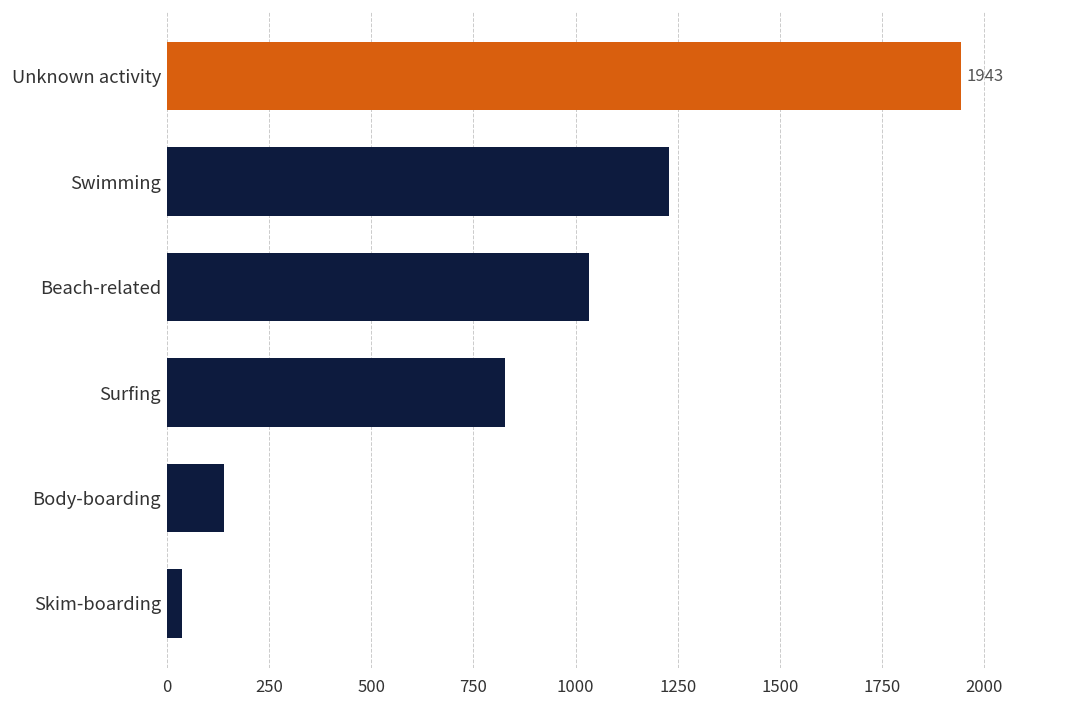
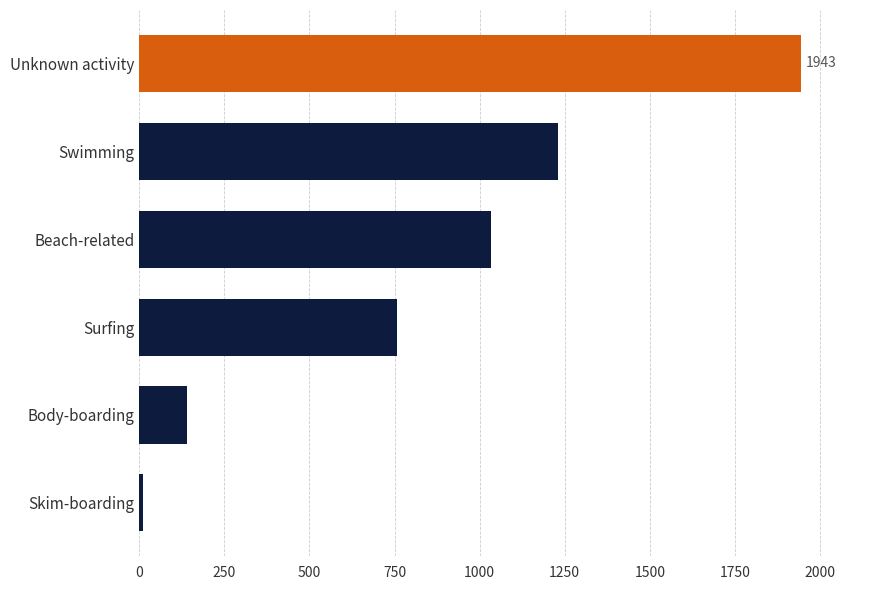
  {
    "Swimming": 1230,
    "Beach-related": 1030,
-   "Surfing": 830,
+   "Surfing": 760,
    "Body-boarding": 140,
-   "Skim-boarding": 40
+   "Skim-boarding": 10
  }
